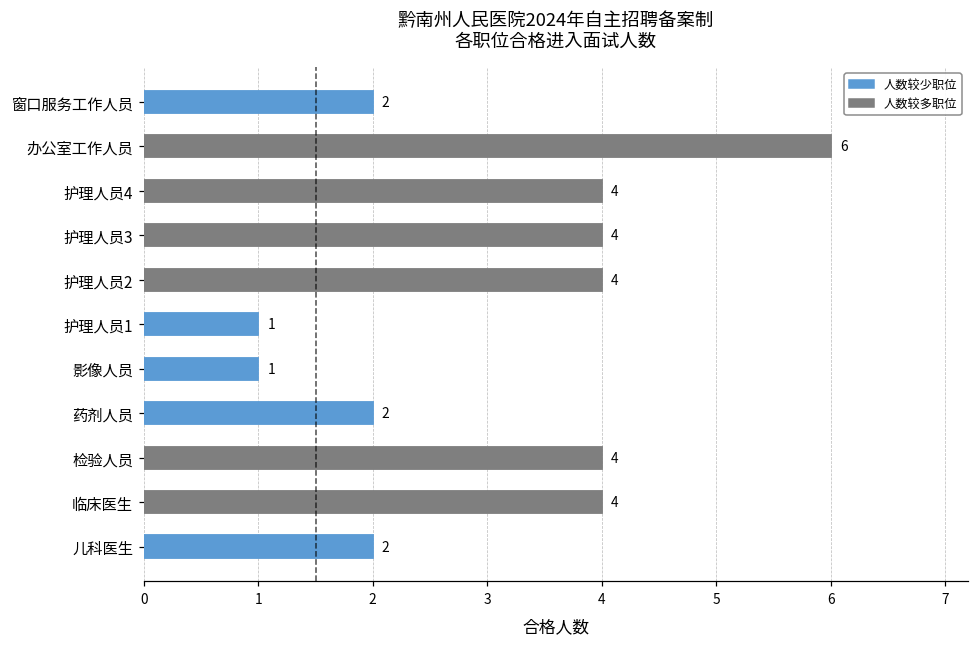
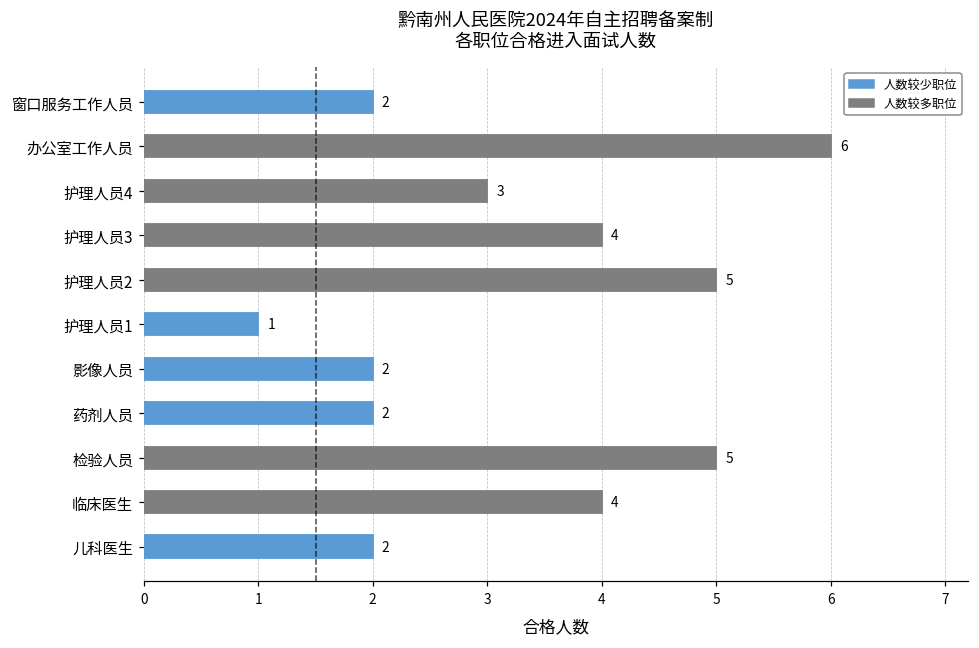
  {
    "人数较少职位": {
      "窗口服务工作人员": 2,
      "护理人员1": 1,
-     "影像人员": 1,
+     "影像人员": 2,
      "药剂人员": 2,
      "儿科医生": 2
    },
    "人数较多职位": {
      "办公室工作人员": 6,
-     "护理人员4": 4,
+     "护理人员4": 3,
      "护理人员3": 4,
-     "护理人员2": 4,
-     "检验人员": 4,
+     "护理人员2": 5,
+     "检验人员": 5,
      "临床医生": 4
    }
  }
